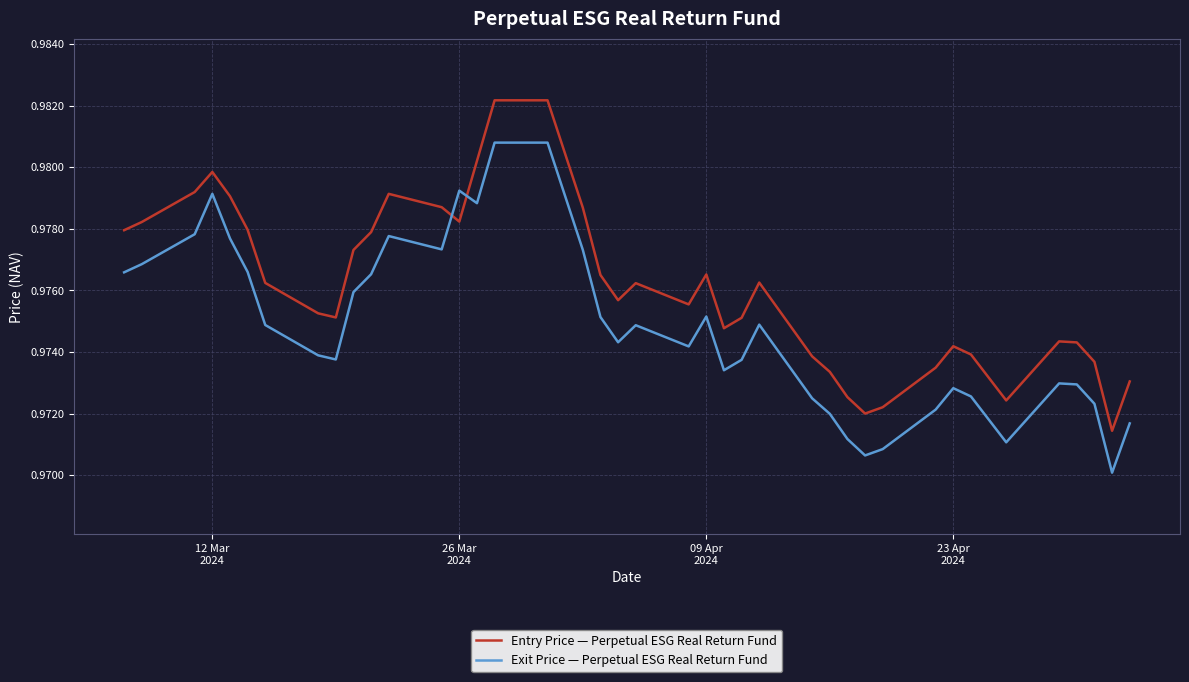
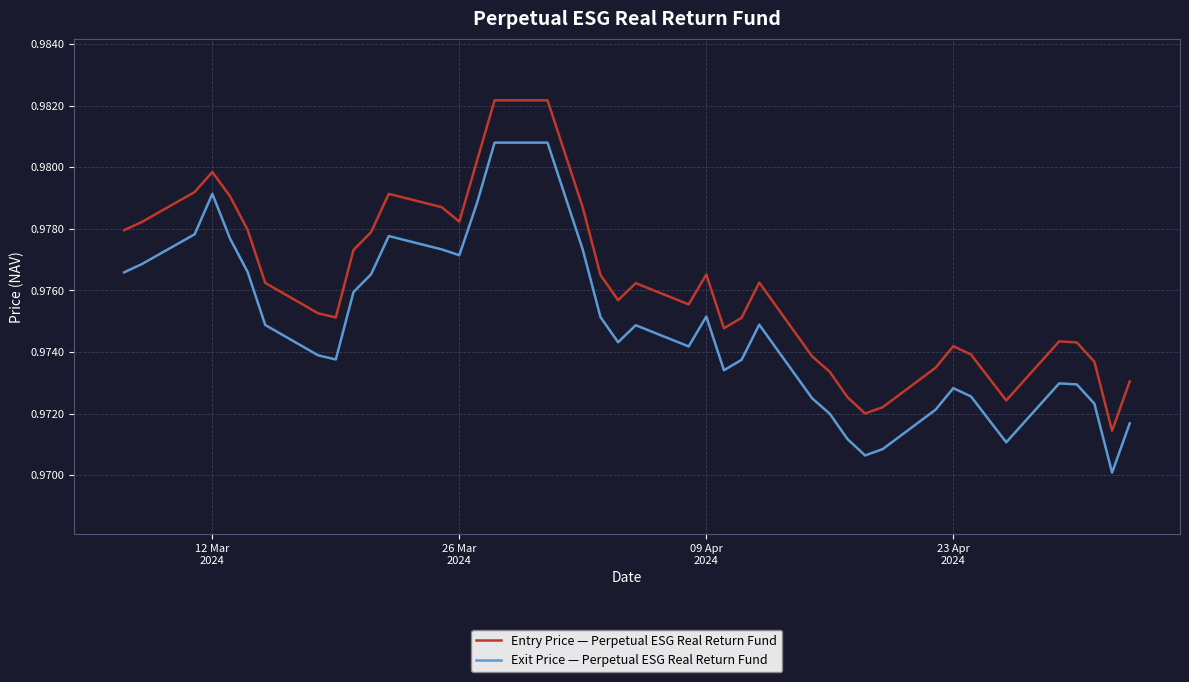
  {
    "Entry Price — Perpetual ESG Real Return Fund": {
      "12 Mar 2024": 0.9798,
      "26 Mar 2024": 0.9782,
      "09 Apr 2024": 0.9765,
      "23 Apr 2024": 0.9742
    },
    "Exit Price — Perpetual ESG Real Return Fund": {
      "12 Mar 2024": 0.9791,
-     "26 Mar 2024": 0.9792,
+     "26 Mar 2024": 0.9771,
      "09 Apr 2024": 0.9752,
      "23 Apr 2024": 0.9728
    }
  }
